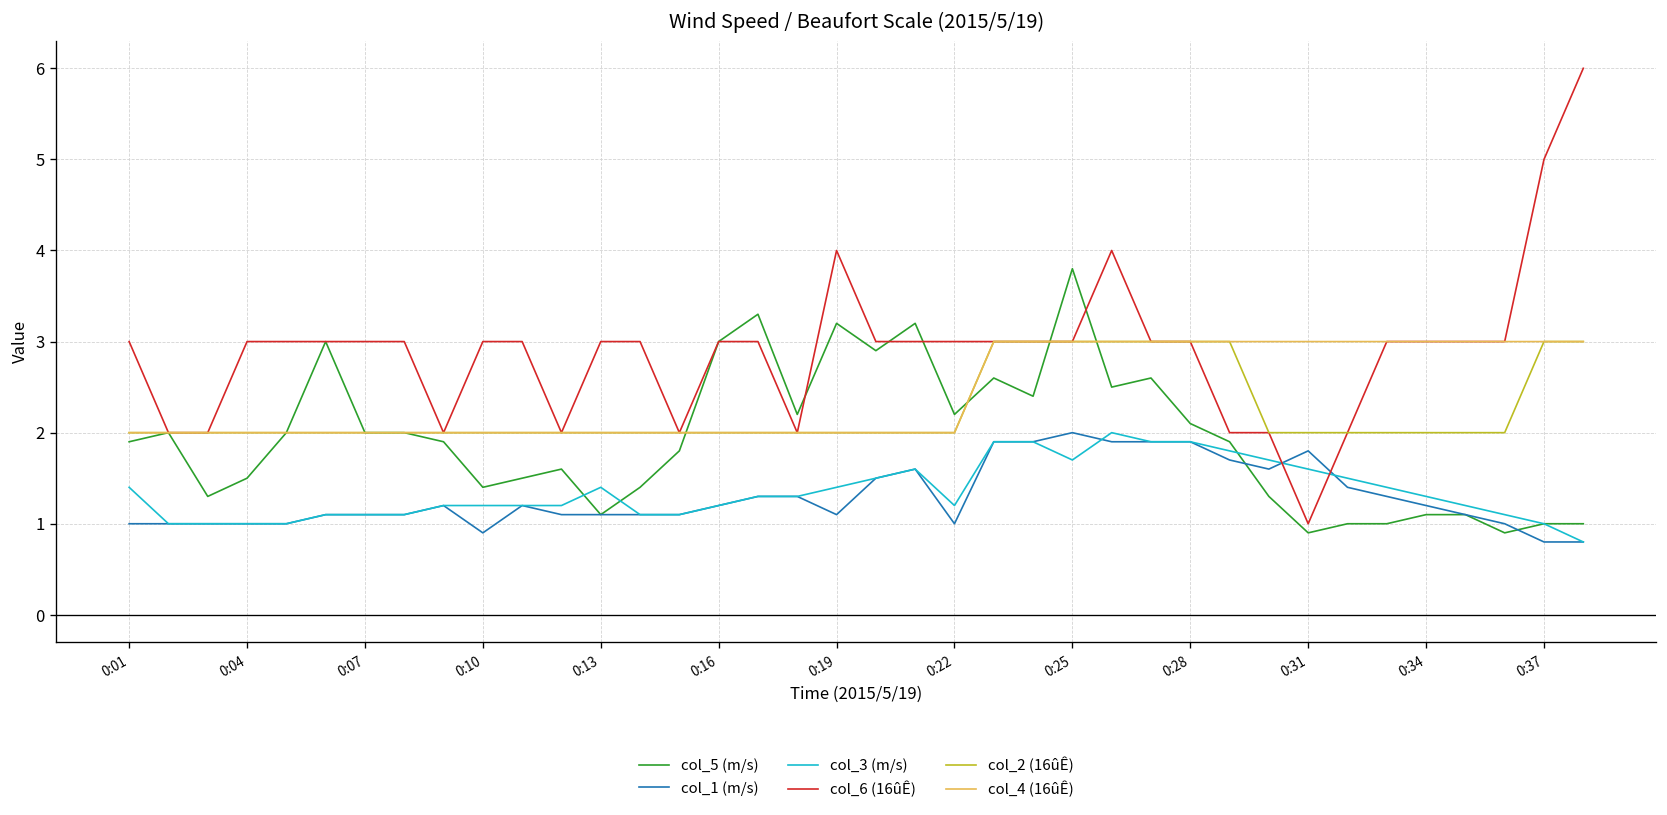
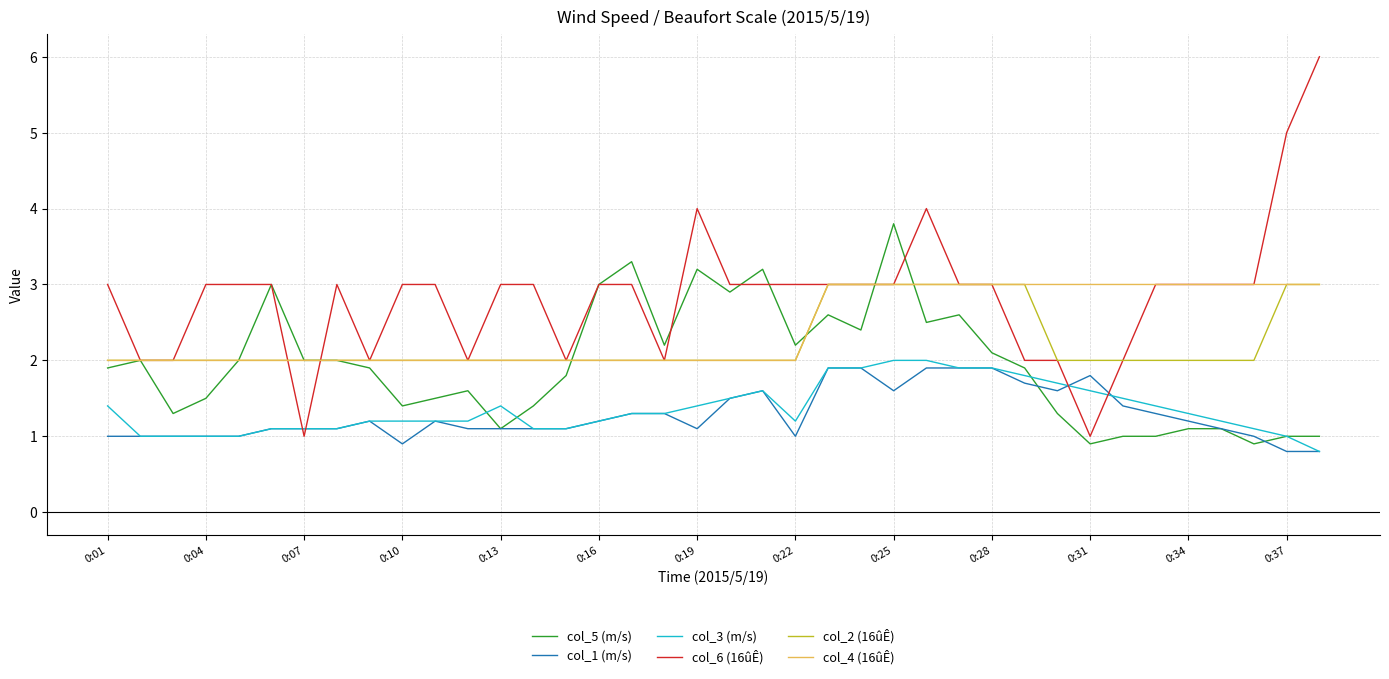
  {
    "col_5 (m/s)": {
      "0:01": 1.9,
      "0:04": 1.5,
      "0:10": 1.4,
      "0:19": 3.2,
      "0:22": 2.2,
      "0:25": 3.8,
      "0:28": 2.1,
      "0:31": 0.9,
      "0:34": 1.1
    },
    "col_1 (m/s)": {
      "0:01": 1.0,
      "0:10": 0.9,
      "0:19": 1.1,
      "0:22": 1.0,
-     "0:25": 2.0,
+     "0:25": 1.6,
      "0:31": 1.8,
      "0:34": 1.2,
      "0:37": 0.8
    },
    "col_3 (m/s)": {
      "0:01": 1.4,
      "0:10": 1.2,
      "0:13": 1.4,
      "0:19": 1.4,
      "0:22": 1.2,
-     "0:25": 1.7,
+     "0:25": 2.0,
      "0:31": 1.6,
      "0:34": 1.3
    },
    "col_6 (16ûÊ)": {
      "0:01": 3,
      "0:04": 3,
-     "0:07": 3,
+     "0:07": 1,
      "0:10": 3,
      "0:13": 3,
      "0:19": 4,
      "0:22": 3,
      "0:31": 1,
      "0:37": 5
    },
    "col_2 (16ûÊ)": {
      "0:31": 2.0,
      "0:34": 2.0
    },
    "col_4 (16ûÊ)": {
      "0:31": 3.0
    }
  }
